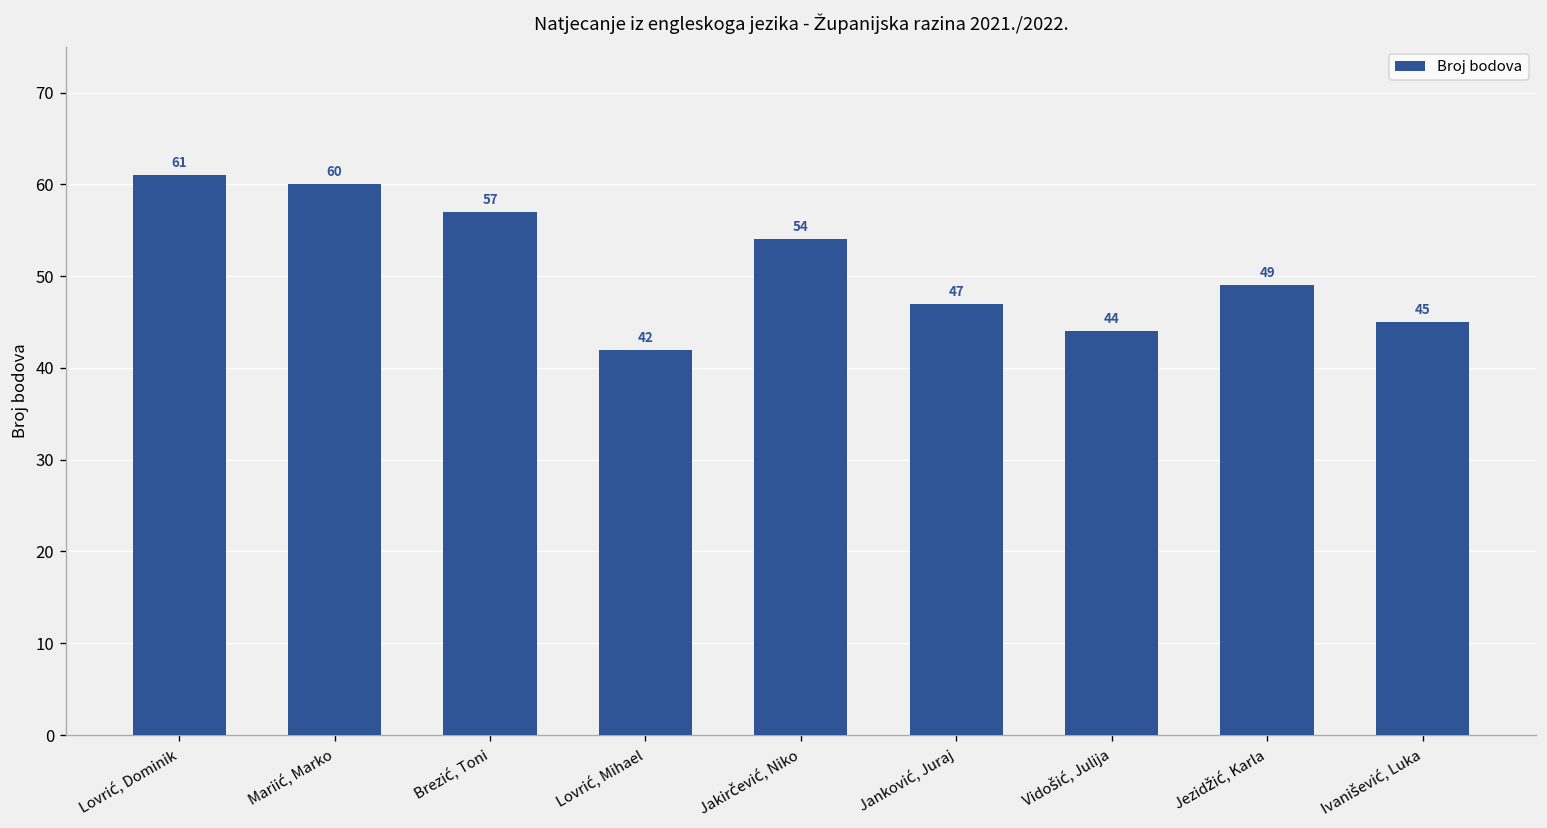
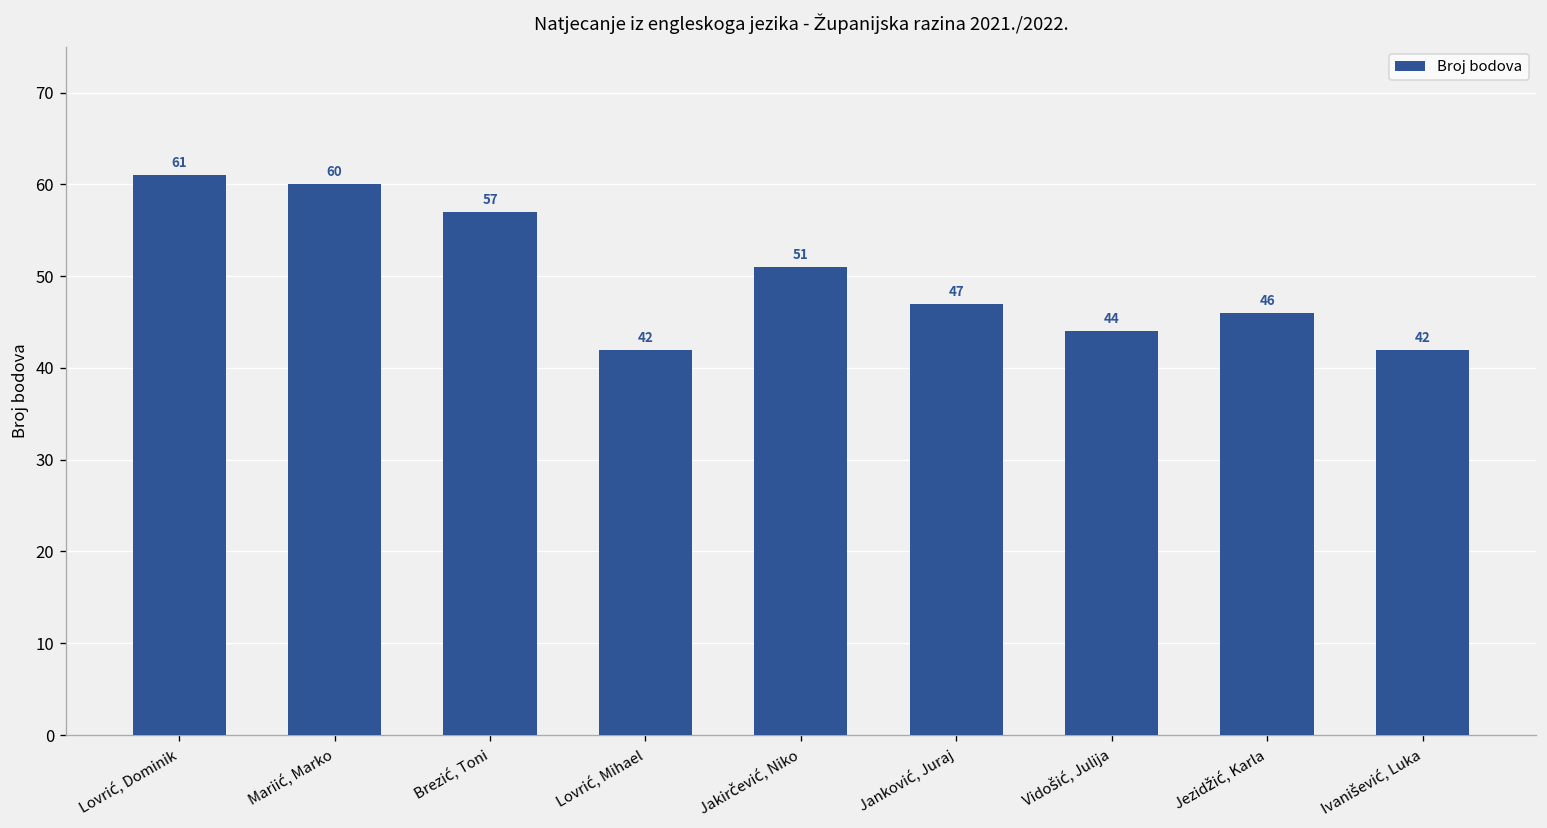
  {
    "Lovrić, Dominik": 61,
    "Mariić, Marko": 60,
    "Brezić, Toni": 57,
    "Lovrić, Mihael": 42,
-   "Jakirčević, Niko": 54,
+   "Jakirčević, Niko": 51,
    "Janković, Juraj": 47,
    "Vidošić, Julija": 44,
-   "Jezidžić, Karla": 49,
-   "Ivanišević, Luka": 45
+   "Jezidžić, Karla": 46,
+   "Ivanišević, Luka": 42
  }
